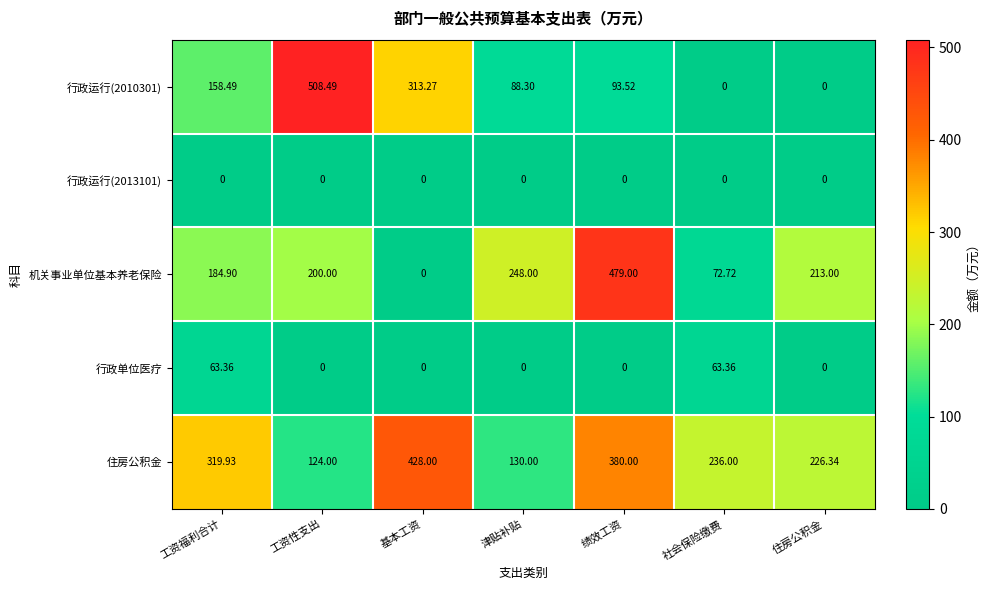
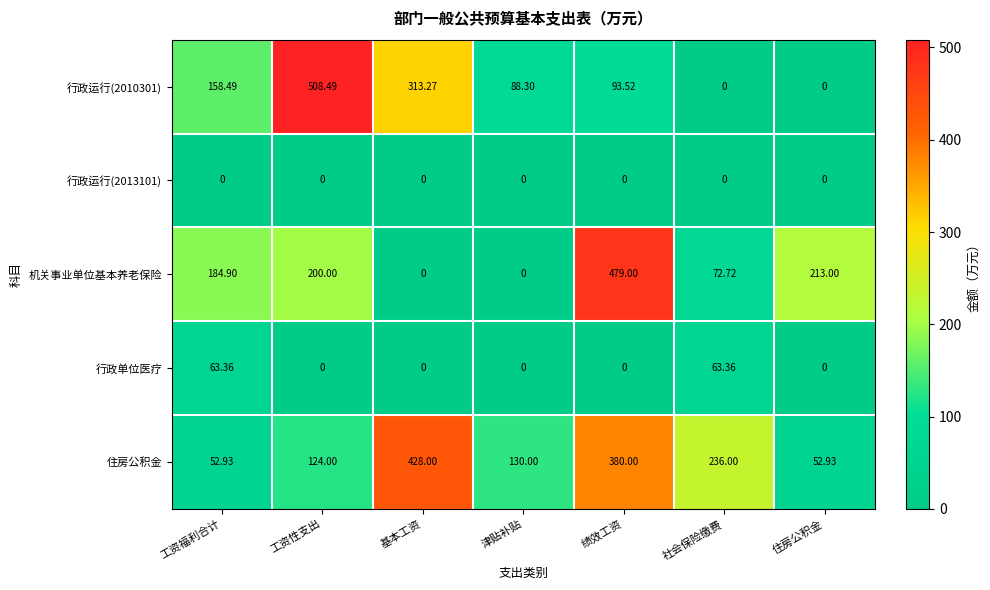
  {
    "行政运行(2010301)": {
      "工资福利合计": 158.49,
      "工资性支出": 508.49,
      "基本工资": 313.27,
      "津贴补贴": 88.30,
      "绩效工资": 93.52,
      "社会保险缴费": 0,
      "住房公积金": 0
    },
    "行政运行(2013101)": {
      "工资福利合计": 0,
      "工资性支出": 0,
      "基本工资": 0,
      "津贴补贴": 0,
      "绩效工资": 0,
      "社会保险缴费": 0,
      "住房公积金": 0
    },
    "机关事业单位基本养老保险": {
      "工资福利合计": 184.90,
      "工资性支出": 200.00,
      "基本工资": 0,
-     "津贴补贴": 248.00,
+     "津贴补贴": 0,
      "绩效工资": 479.00,
      "社会保险缴费": 72.72,
      "住房公积金": 213.00
    },
    "行政单位医疗": {
      "工资福利合计": 63.36,
      "工资性支出": 0,
      "基本工资": 0,
      "津贴补贴": 0,
      "绩效工资": 0,
      "社会保险缴费": 63.36,
      "住房公积金": 0
    },
    "住房公积金": {
-     "工资福利合计": 319.93,
+     "工资福利合计": 52.93,
      "工资性支出": 124.00,
      "基本工资": 428.00,
      "津贴补贴": 130.00,
      "绩效工资": 380.00,
      "社会保险缴费": 236.00,
-     "住房公积金": 226.34
+     "住房公积金": 52.93
    }
  }
